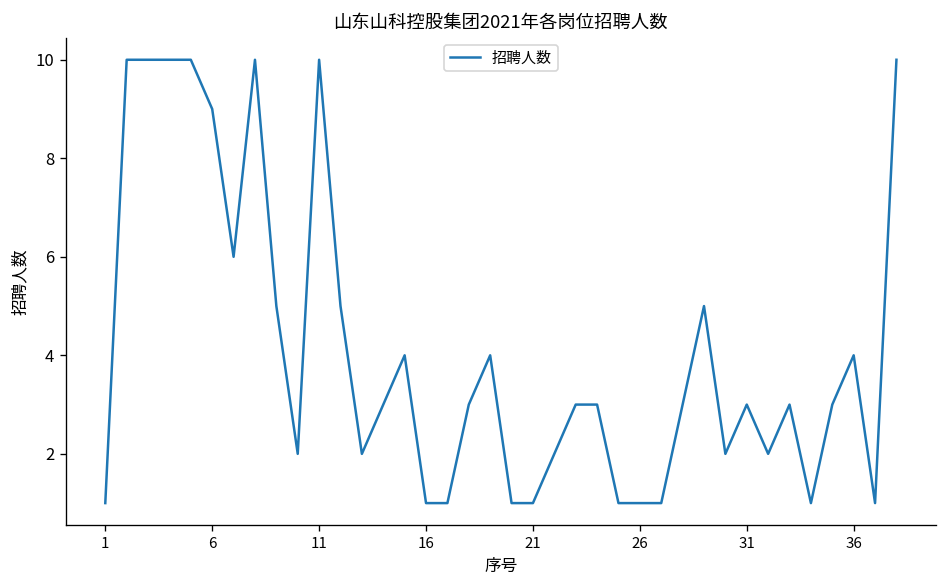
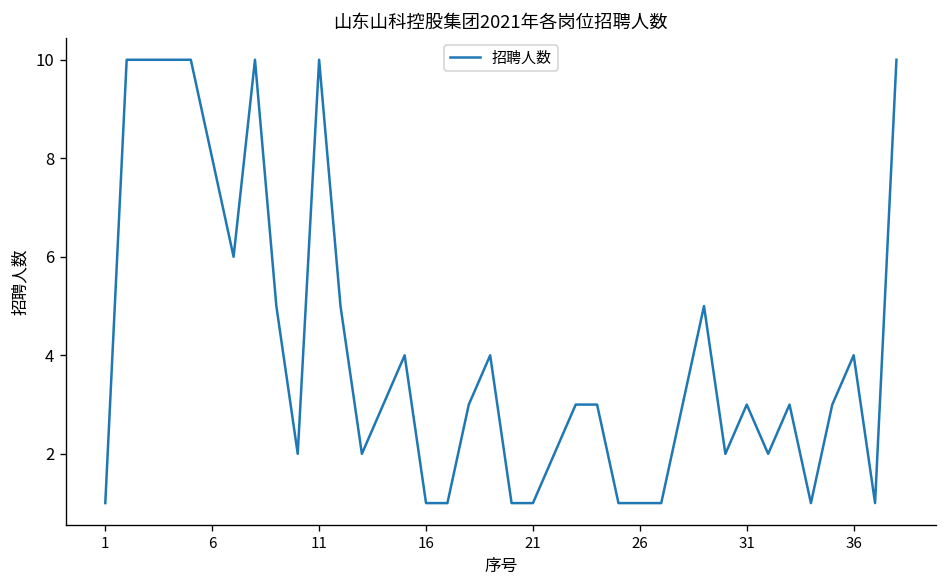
  {
    "1": 1,
-   "6": 9,
+   "6": 8,
    "11": 10,
    "16": 1,
    "21": 1,
    "26": 1,
    "31": 3,
    "36": 4
  }
